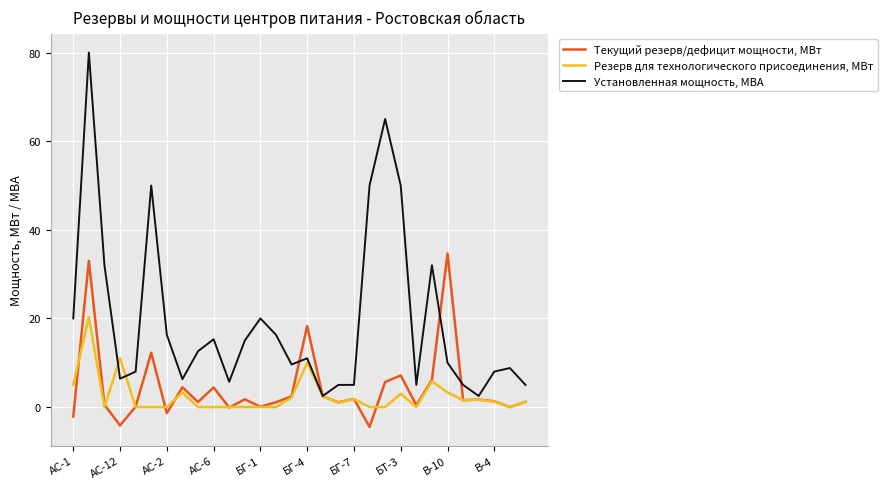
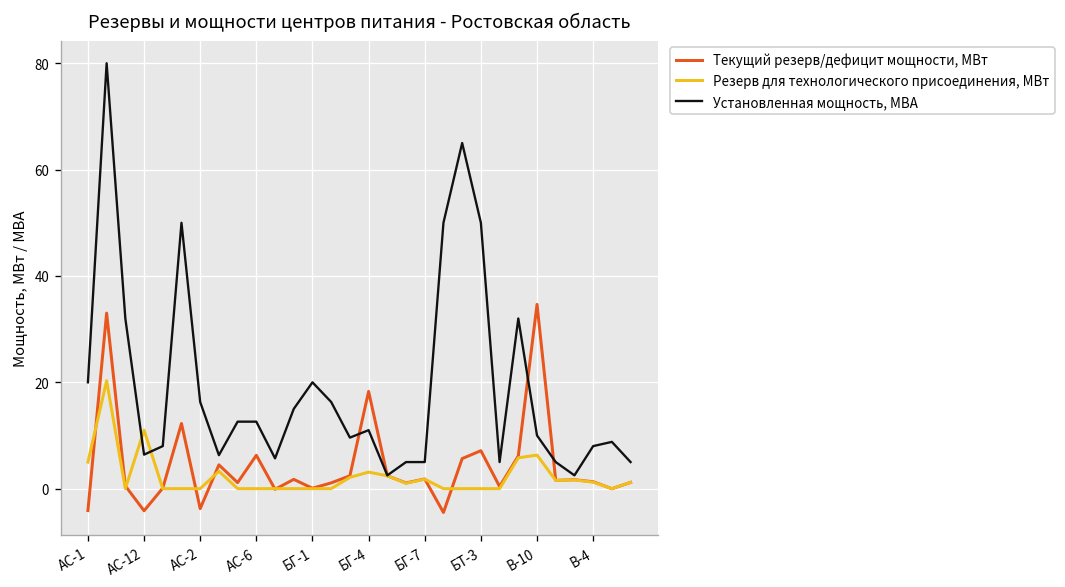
  {
    "Текущий резерв/дефицит мощности, МВт": {
-     "АС-1": -2,
+     "АС-1": -4,
      "АС-12": -4,
-     "АС-2": -1,
-     "АС-6": 4,
+     "АС-2": -4,
+     "АС-6": 6,
      "БГ-4": 18,
      "БТ-3": 7,
      "В-10": 35
    },
    "Резерв для технологического присоединения, МВт": {
      "АС-1": 5,
      "АС-12": 11,
      "АС-2": 0,
      "АС-6": 0,
-     "БГ-4": 10,
-     "БТ-3": 3,
-     "В-10": 3
+     "БГ-4": 3,
+     "БТ-3": 0,
+     "В-10": 6
    },
    "Установленная мощность, МВА": {
      "АС-1": 20,
      "АС-12": 6,
      "АС-2": 16,
-     "АС-6": 15,
+     "АС-6": 13,
      "БГ-1": 20,
      "БГ-4": 11,
      "БГ-7": 5,
      "БТ-3": 50,
      "В-10": 10,
      "В-4": 8
    }
  }
